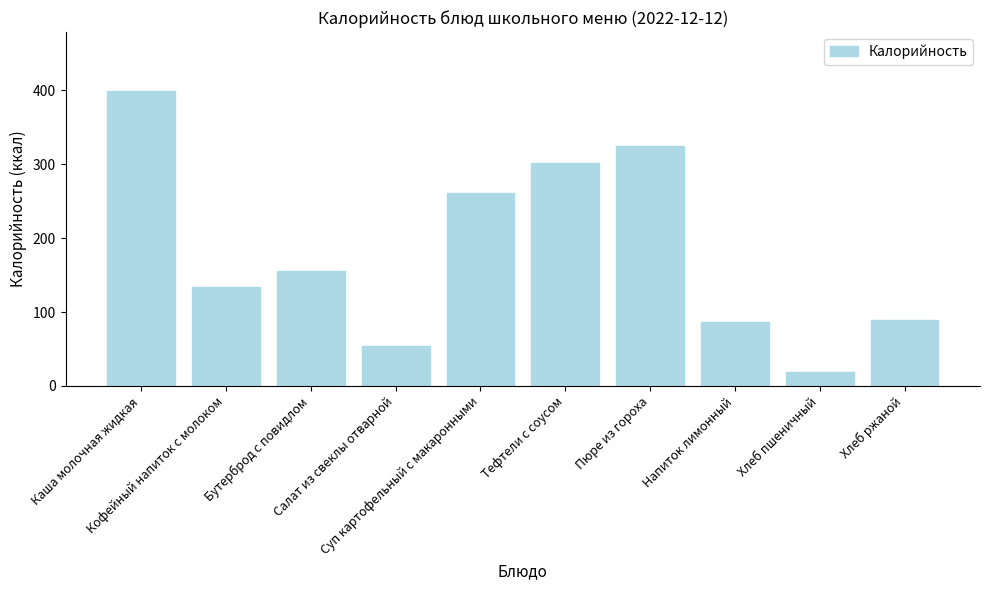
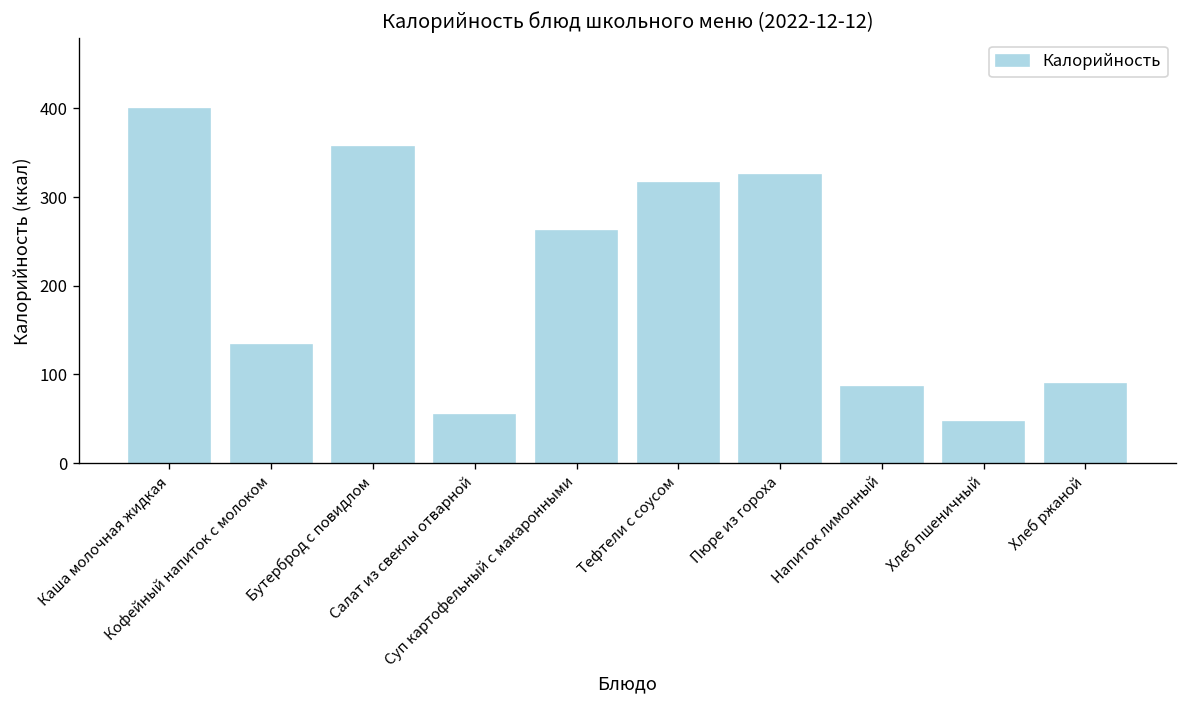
  {
    "Каша молочная жидкая": 400,
    "Кофейный напиток с молоком": 130,
-   "Бутерброд с повидлом": 160,
+   "Бутерброд с повидлом": 360,
    "Салат из свеклы отварной": 50,
    "Суп картофельный с макаронными": 260,
-   "Тефтели с соусом": 300,
+   "Тефтели с соусом": 320,
    "Пюре из гороха": 320,
    "Напиток лимонный": 90,
-   "Хлеб пшеничный": 20,
+   "Хлеб пшеничный": 50,
    "Хлеб ржаной": 90
  }
